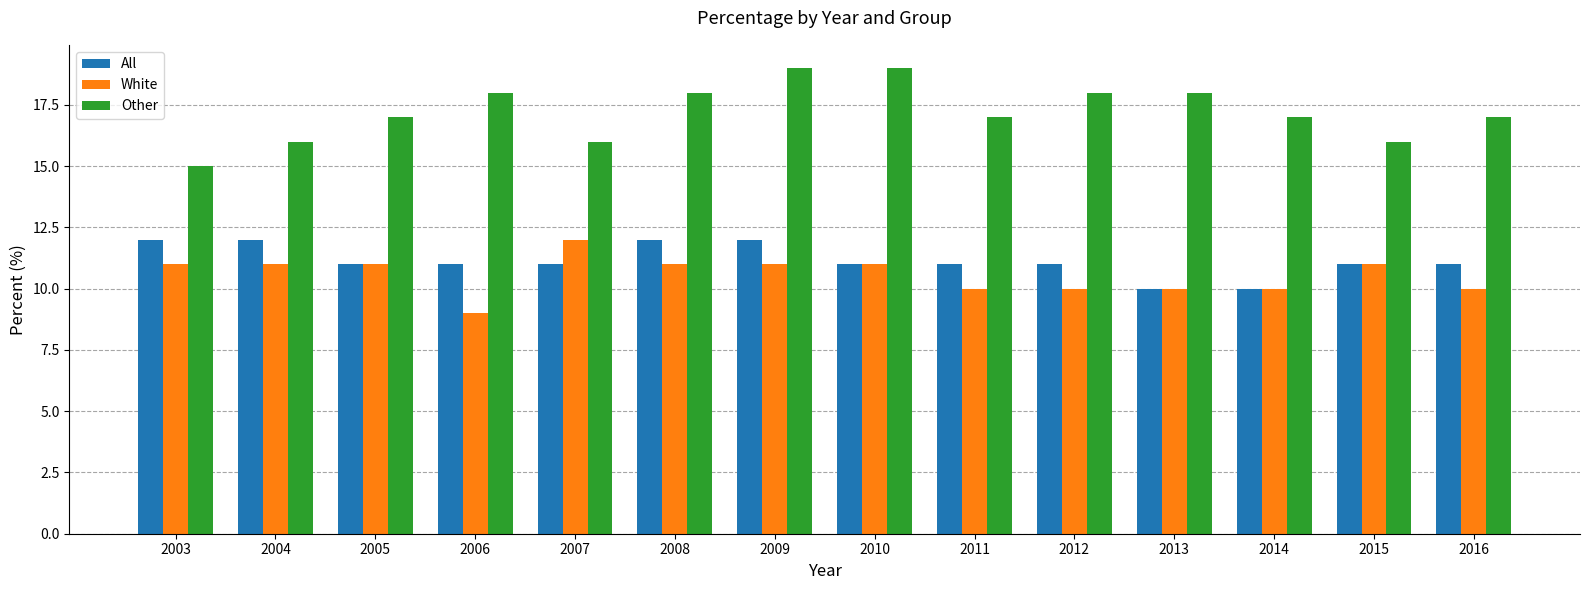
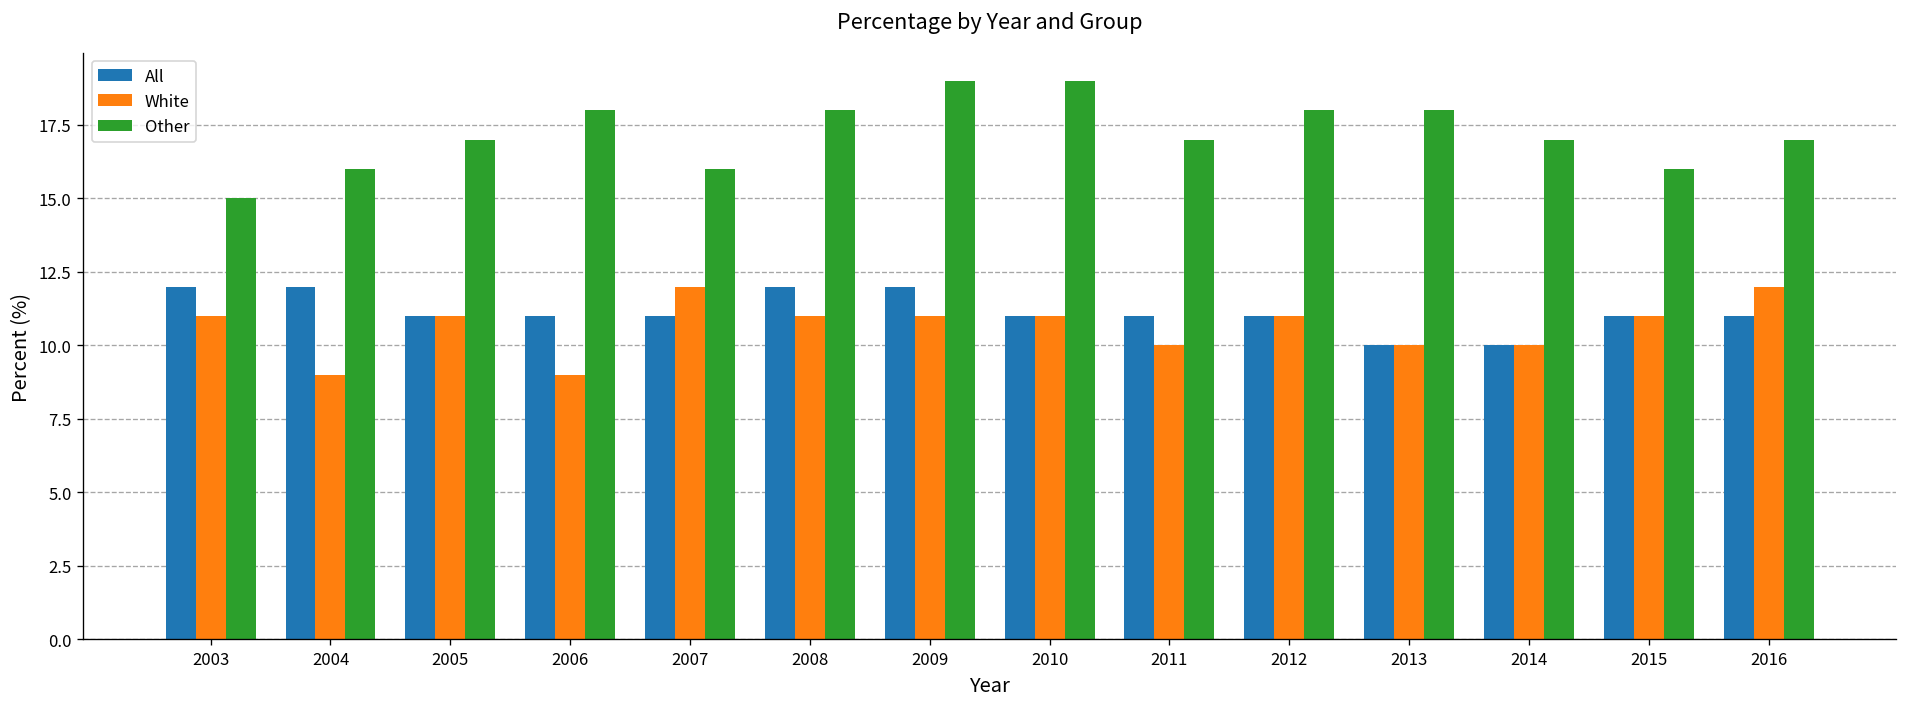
  {
    "All": {
      "2003": 12,
      "2004": 12,
      "2005": 11,
      "2006": 11,
      "2007": 11,
      "2008": 12,
      "2009": 12,
      "2010": 11,
      "2011": 11,
      "2012": 11,
      "2013": 10,
      "2014": 10,
      "2015": 11,
      "2016": 11
    },
    "White": {
      "2003": 11,
-     "2004": 11,
+     "2004": 9,
      "2005": 11,
      "2006": 9,
      "2007": 12,
      "2008": 11,
      "2009": 11,
      "2010": 11,
      "2011": 10,
-     "2012": 10,
+     "2012": 11,
      "2013": 10,
      "2014": 10,
      "2015": 11,
-     "2016": 10
+     "2016": 12
    },
    "Other": {
      "2003": 15,
      "2004": 16,
      "2005": 17,
      "2006": 18,
      "2007": 16,
      "2008": 18,
      "2009": 19,
      "2010": 19,
      "2011": 17,
      "2012": 18,
      "2013": 18,
      "2014": 17,
      "2015": 16,
      "2016": 17
    }
  }
